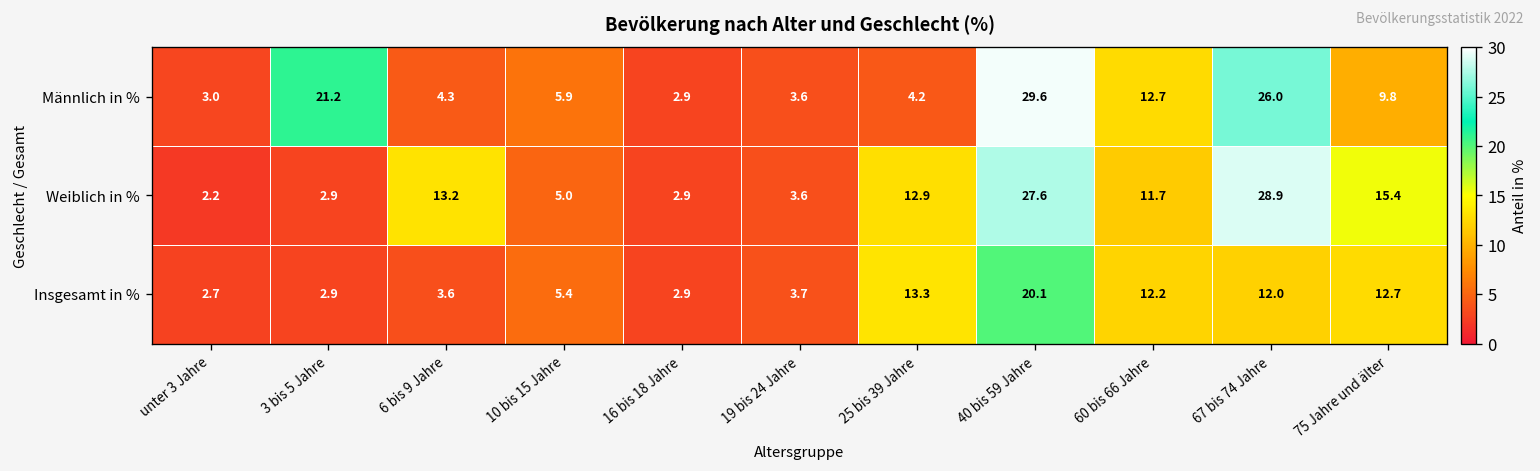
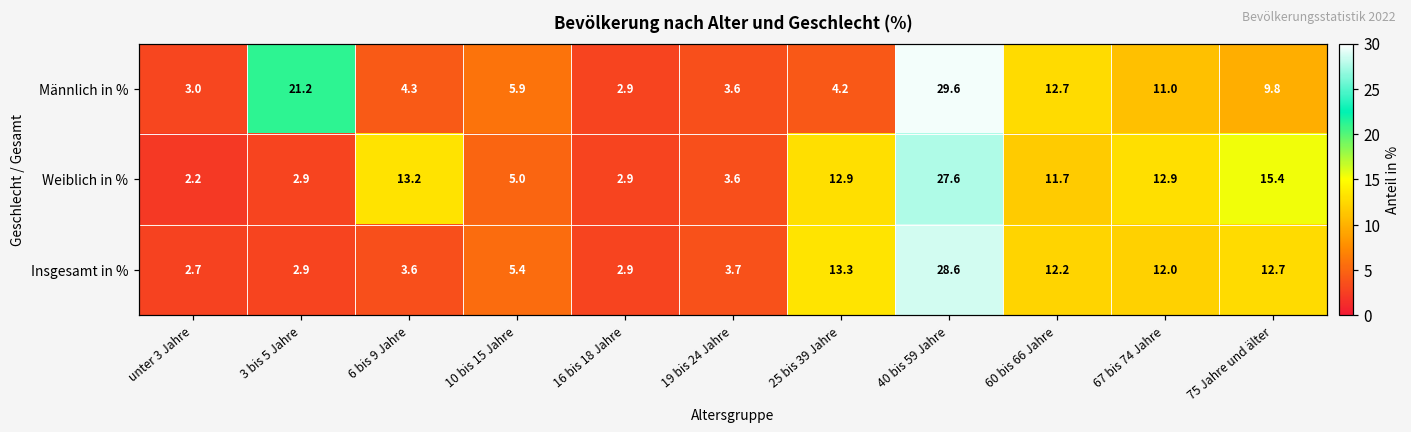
  {
    "Männlich in %": {
      "unter 3 Jahre": 3.0,
      "3 bis 5 Jahre": 21.2,
      "6 bis 9 Jahre": 4.3,
      "10 bis 15 Jahre": 5.9,
      "16 bis 18 Jahre": 2.9,
      "19 bis 24 Jahre": 3.6,
      "25 bis 39 Jahre": 4.2,
      "40 bis 59 Jahre": 29.6,
      "60 bis 66 Jahre": 12.7,
-     "67 bis 74 Jahre": 26.0,
+     "67 bis 74 Jahre": 11.0,
      "75 Jahre und älter": 9.8
    },
    "Weiblich in %": {
      "unter 3 Jahre": 2.2,
      "3 bis 5 Jahre": 2.9,
      "6 bis 9 Jahre": 13.2,
      "10 bis 15 Jahre": 5.0,
      "16 bis 18 Jahre": 2.9,
      "19 bis 24 Jahre": 3.6,
      "25 bis 39 Jahre": 12.9,
      "40 bis 59 Jahre": 27.6,
      "60 bis 66 Jahre": 11.7,
-     "67 bis 74 Jahre": 28.9,
+     "67 bis 74 Jahre": 12.9,
      "75 Jahre und älter": 15.4
    },
    "Insgesamt in %": {
      "unter 3 Jahre": 2.7,
      "3 bis 5 Jahre": 2.9,
      "6 bis 9 Jahre": 3.6,
      "10 bis 15 Jahre": 5.4,
      "16 bis 18 Jahre": 2.9,
      "19 bis 24 Jahre": 3.7,
      "25 bis 39 Jahre": 13.3,
-     "40 bis 59 Jahre": 20.1,
+     "40 bis 59 Jahre": 28.6,
      "60 bis 66 Jahre": 12.2,
      "67 bis 74 Jahre": 12.0,
      "75 Jahre und älter": 12.7
    }
  }
